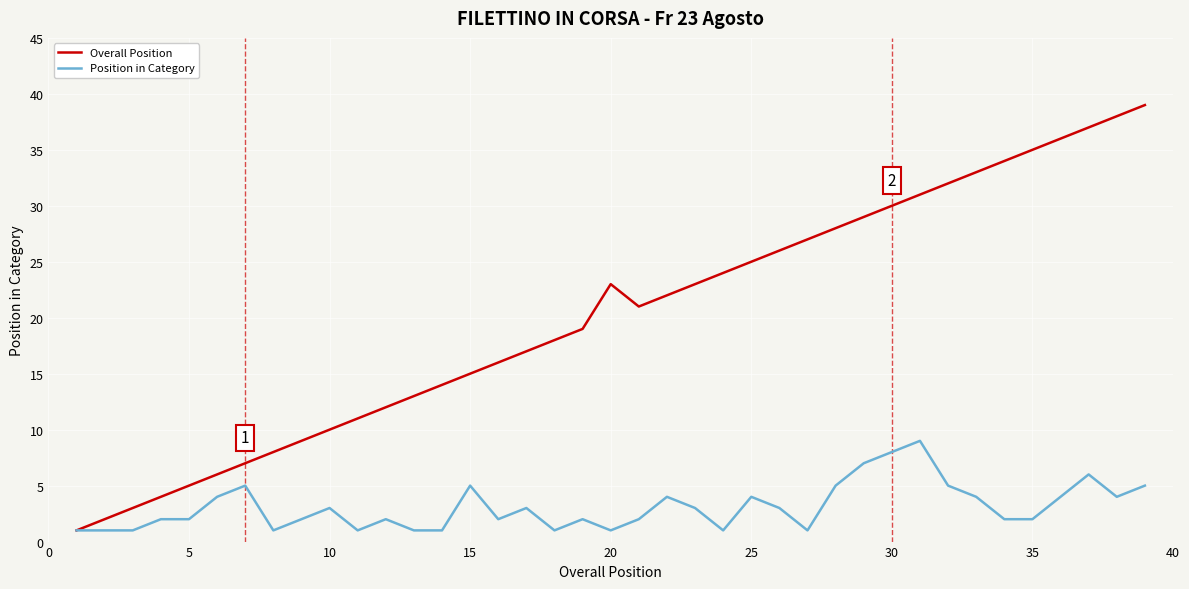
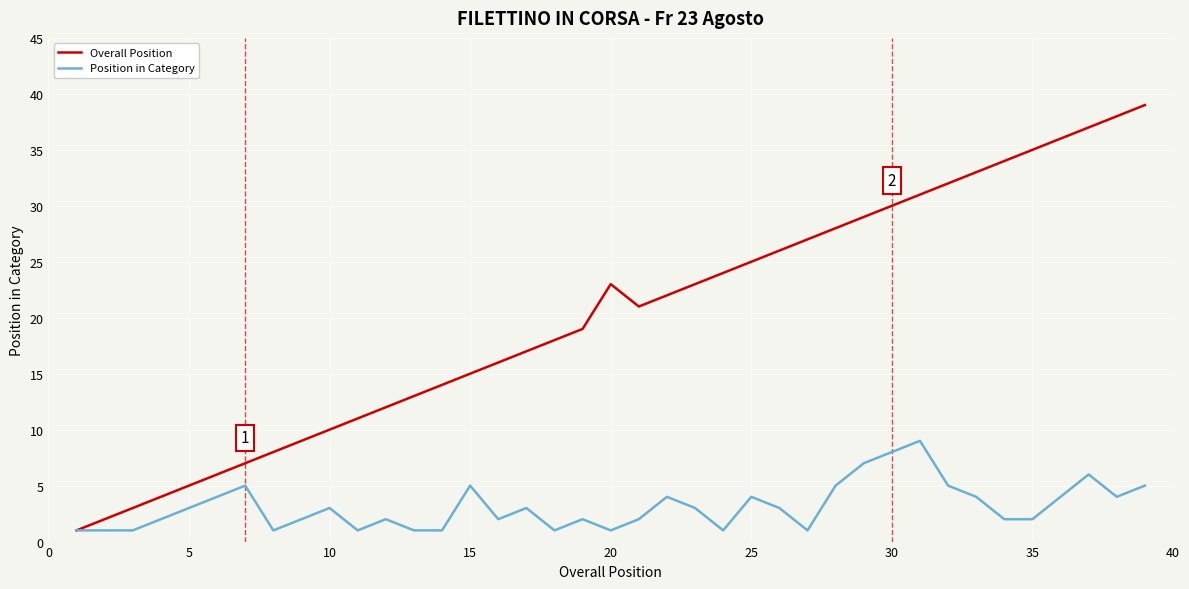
  {
    "Overall Position": {
      "5": 5,
      "10": 10,
      "15": 15,
      "20": 23,
      "25": 25,
      "35": 35
    },
    "Position in Category": {
-     "5": 2,
+     "5": 3,
      "10": 3,
      "15": 5,
      "20": 1,
      "25": 4,
      "30": 8,
      "35": 2
    }
  }
